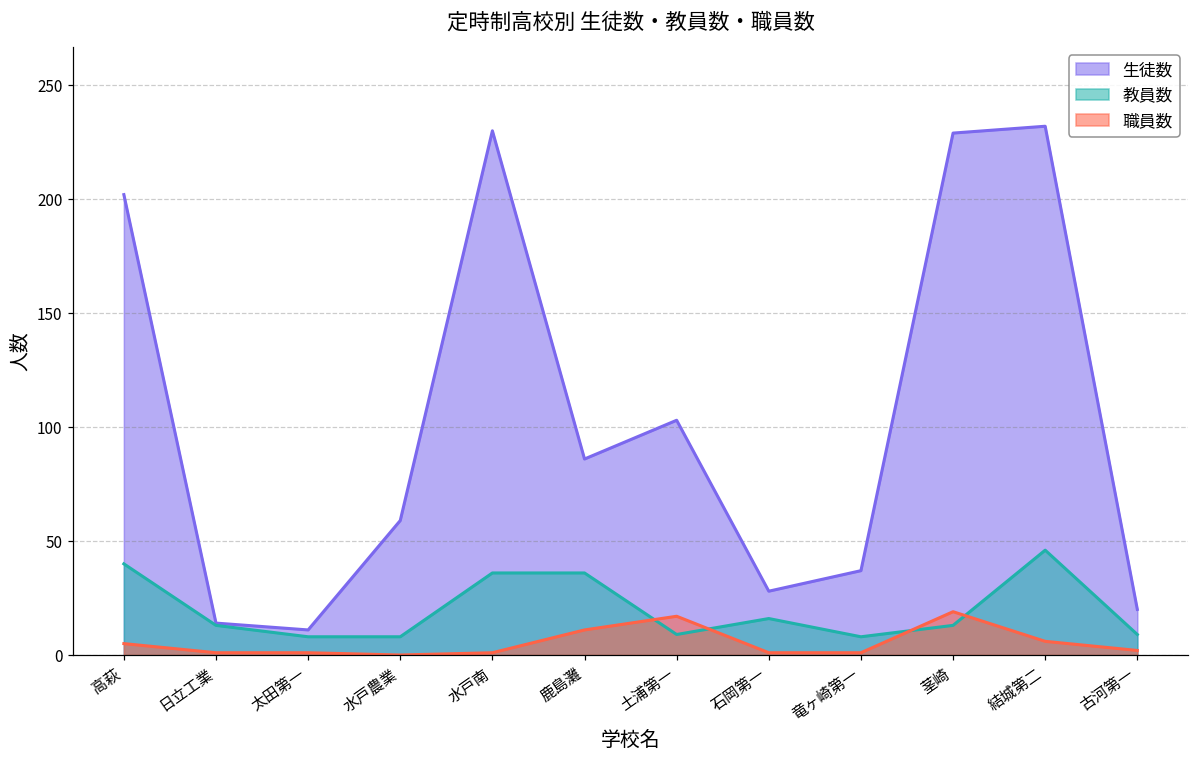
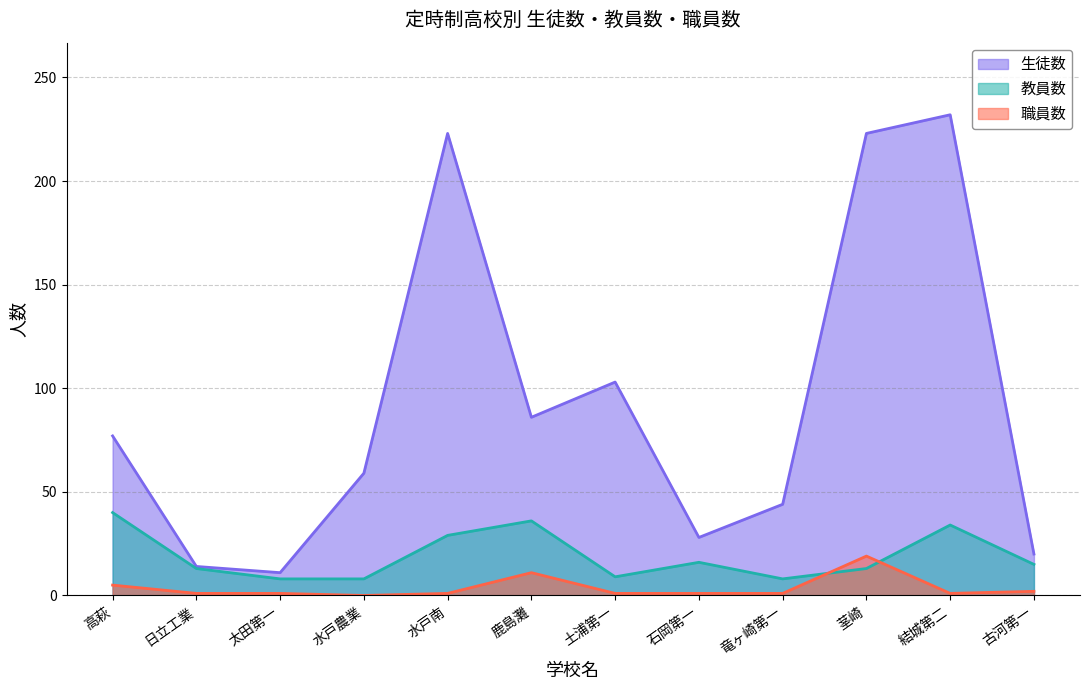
  {
    "生徒数": {
-     "高萩": 202,
+     "高萩": 77,
      "太田第一": 11,
      "水戸農業": 59,
-     "水戸南": 230,
+     "水戸南": 223,
      "鹿島灘": 86,
      "土浦第一": 103,
      "石岡第一": 28,
-     "竜ヶ崎第一": 37,
-     "茎崎": 229,
+     "竜ヶ崎第一": 44,
+     "茎崎": 223,
      "結城第二": 232,
      "古河第一": 20
    },
    "教員数": {
      "高萩": 40,
      "太田第一": 8,
      "水戸農業": 8,
-     "水戸南": 36,
+     "水戸南": 29,
      "鹿島灘": 36,
      "土浦第一": 9,
      "石岡第一": 16,
      "竜ヶ崎第一": 8,
      "茎崎": 13,
-     "結城第二": 46,
-     "古河第一": 9
+     "結城第二": 34,
+     "古河第一": 15
    },
    "職員数": {
      "高萩": 5,
      "日立工業": 1,
      "太田第一": 1,
      "水戸農業": 0,
      "水戸南": 1,
      "鹿島灘": 11,
-     "土浦第一": 17,
+     "土浦第一": 1,
      "石岡第一": 1,
      "竜ヶ崎第一": 1,
      "茎崎": 19,
-     "結城第二": 6,
+     "結城第二": 1,
      "古河第一": 2
    }
  }
